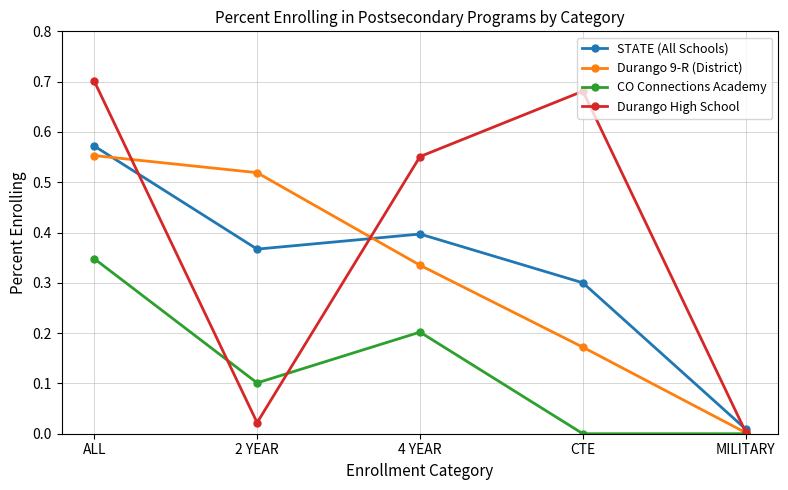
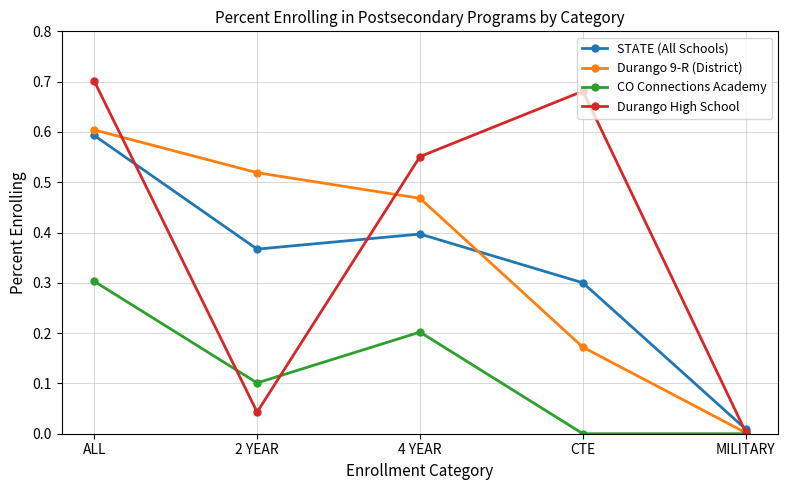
  {
    "STATE (All Schools)": {
-     "ALL": 0.57,
+     "ALL": 0.59,
      "2 YEAR": 0.37,
      "4 YEAR": 0.40,
      "CTE": 0.30,
      "MILITARY": 0.01
    },
    "Durango 9-R (District)": {
-     "ALL": 0.55,
+     "ALL": 0.60,
      "2 YEAR": 0.52,
-     "4 YEAR": 0.34,
+     "4 YEAR": 0.47,
      "CTE": 0.17
    },
    "CO Connections Academy": {
-     "ALL": 0.35,
+     "ALL": 0.30,
      "2 YEAR": 0.10,
      "4 YEAR": 0.20,
      "CTE": 0.00
    },
    "Durango High School": {
      "ALL": 0.70,
-     "2 YEAR": 0.02,
+     "2 YEAR": 0.04,
      "4 YEAR": 0.55
    }
  }
